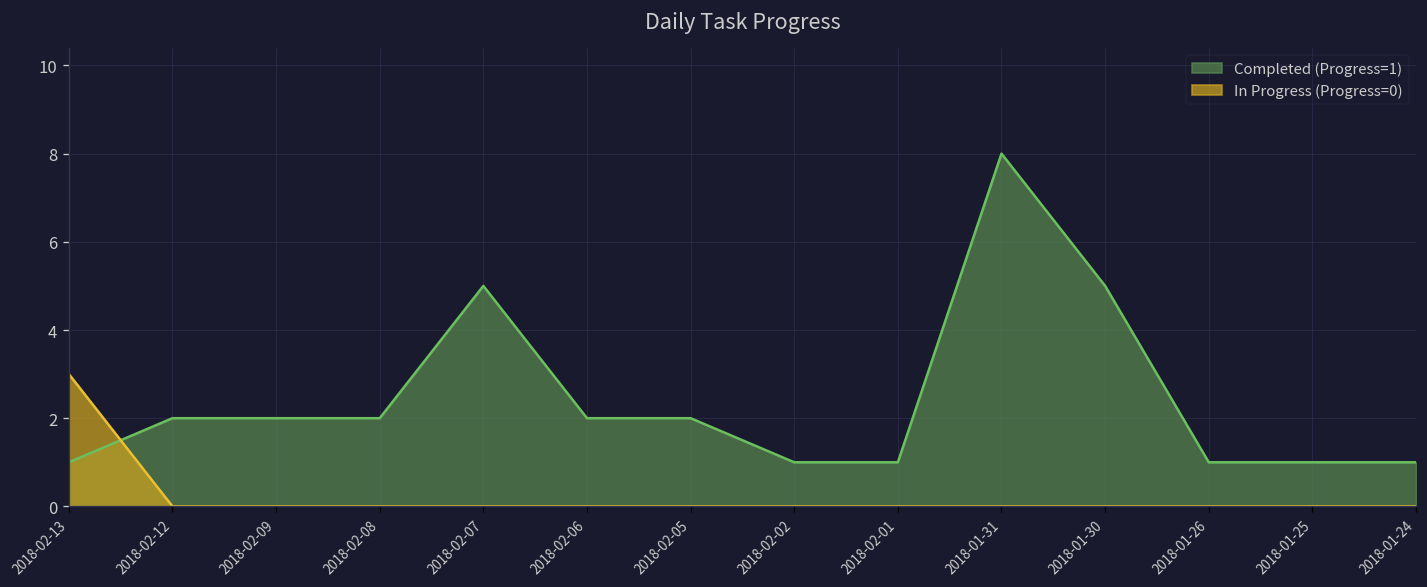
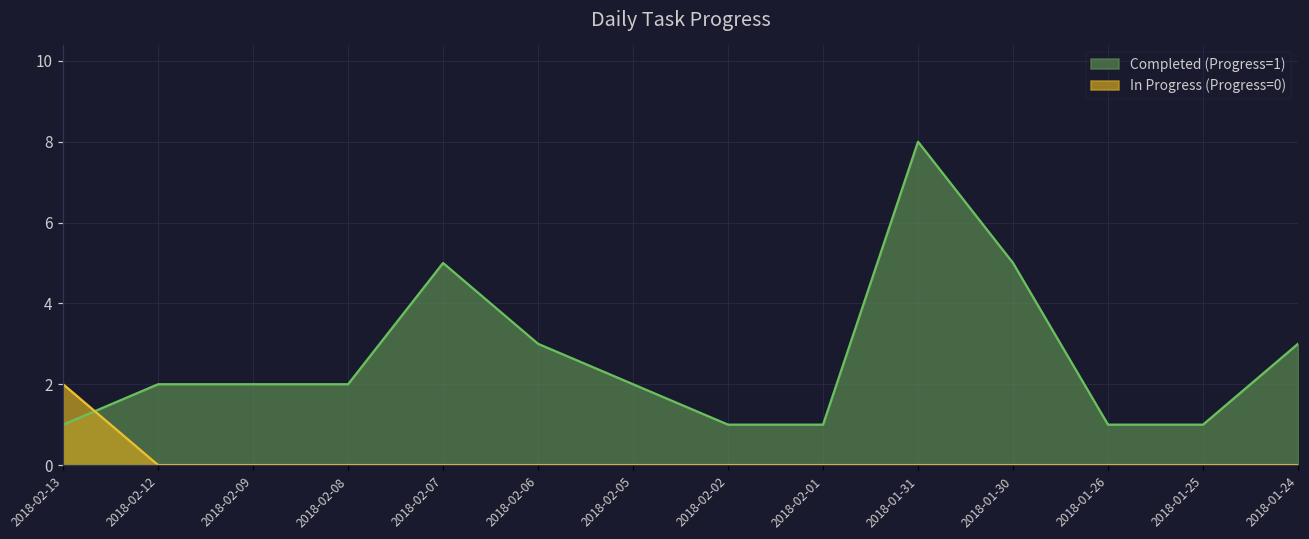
  {
    "Completed (Progress=1)": {
      "2018-02-13": 1,
      "2018-02-12": 2,
      "2018-02-09": 2,
      "2018-02-08": 2,
      "2018-02-07": 5,
-     "2018-02-06": 2,
+     "2018-02-06": 3,
      "2018-02-05": 2,
      "2018-02-02": 1,
      "2018-02-01": 1,
      "2018-01-31": 8,
      "2018-01-30": 5,
      "2018-01-26": 1,
      "2018-01-25": 1,
-     "2018-01-24": 1
+     "2018-01-24": 3
    },
    "In Progress (Progress=0)": {
-     "2018-02-13": 3,
+     "2018-02-13": 2,
      "2018-02-12": 0,
      "2018-02-09": 0,
      "2018-02-08": 0,
      "2018-02-07": 0,
      "2018-02-06": 0,
      "2018-02-05": 0,
      "2018-02-02": 0,
      "2018-02-01": 0,
      "2018-01-31": 0,
      "2018-01-30": 0,
      "2018-01-26": 0,
      "2018-01-25": 0,
      "2018-01-24": 0
    }
  }
